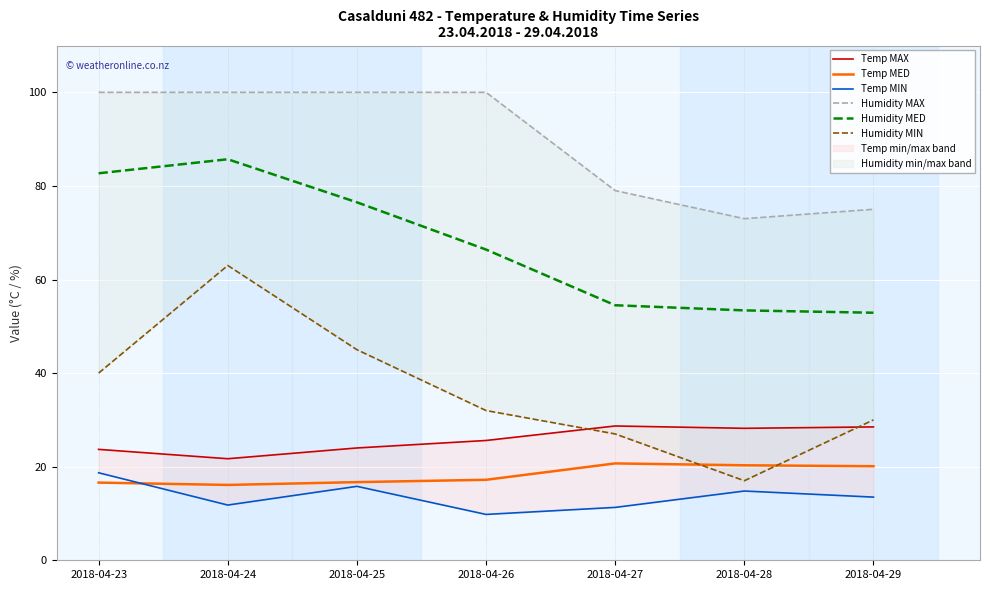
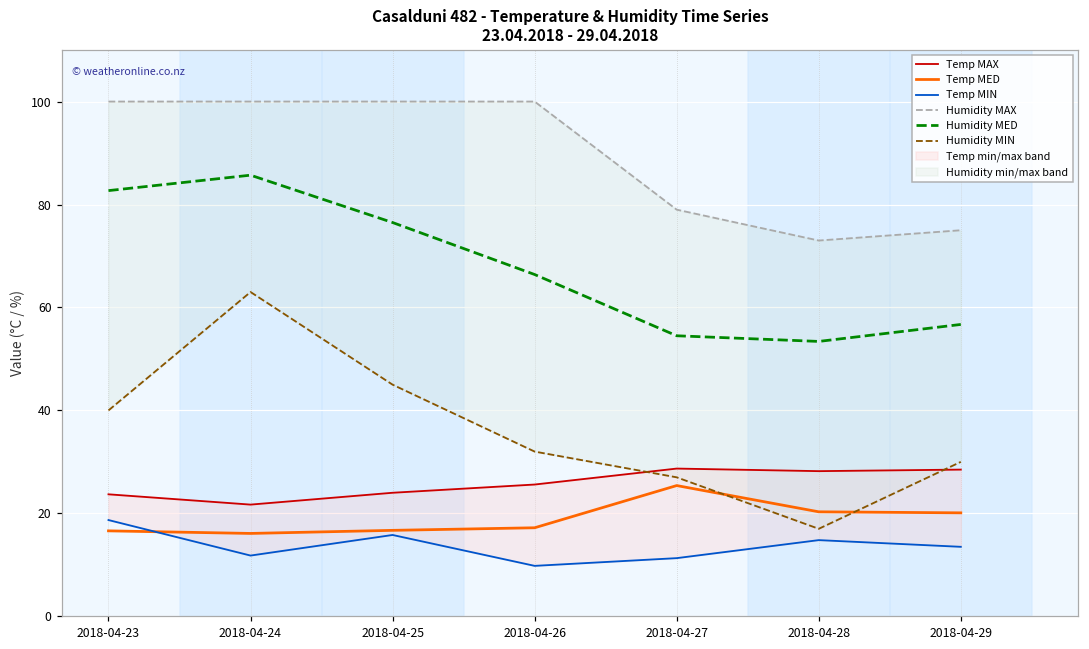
  {
    "Temp MED": {
      "2018-04-23": 17,
      "2018-04-24": 16,
      "2018-04-25": 17,
      "2018-04-26": 17,
-     "2018-04-27": 21,
+     "2018-04-27": 25,
      "2018-04-28": 20,
      "2018-04-29": 20
    },
    "Temp MIN": {
      "2018-04-23": 19,
      "2018-04-24": 12,
      "2018-04-25": 16,
      "2018-04-26": 10,
      "2018-04-27": 11,
      "2018-04-28": 15,
      "2018-04-29": 14
    },
    "Humidity MED": {
      "2018-04-23": 83,
      "2018-04-24": 86,
      "2018-04-25": 77,
      "2018-04-26": 66,
      "2018-04-27": 55,
      "2018-04-28": 53,
-     "2018-04-29": 53
+     "2018-04-29": 57
    },
    "Humidity MIN": {
      "2018-04-23": 40,
      "2018-04-24": 63,
      "2018-04-25": 45,
      "2018-04-26": 32,
      "2018-04-27": 27,
      "2018-04-28": 17,
      "2018-04-29": 30
    }
  }
